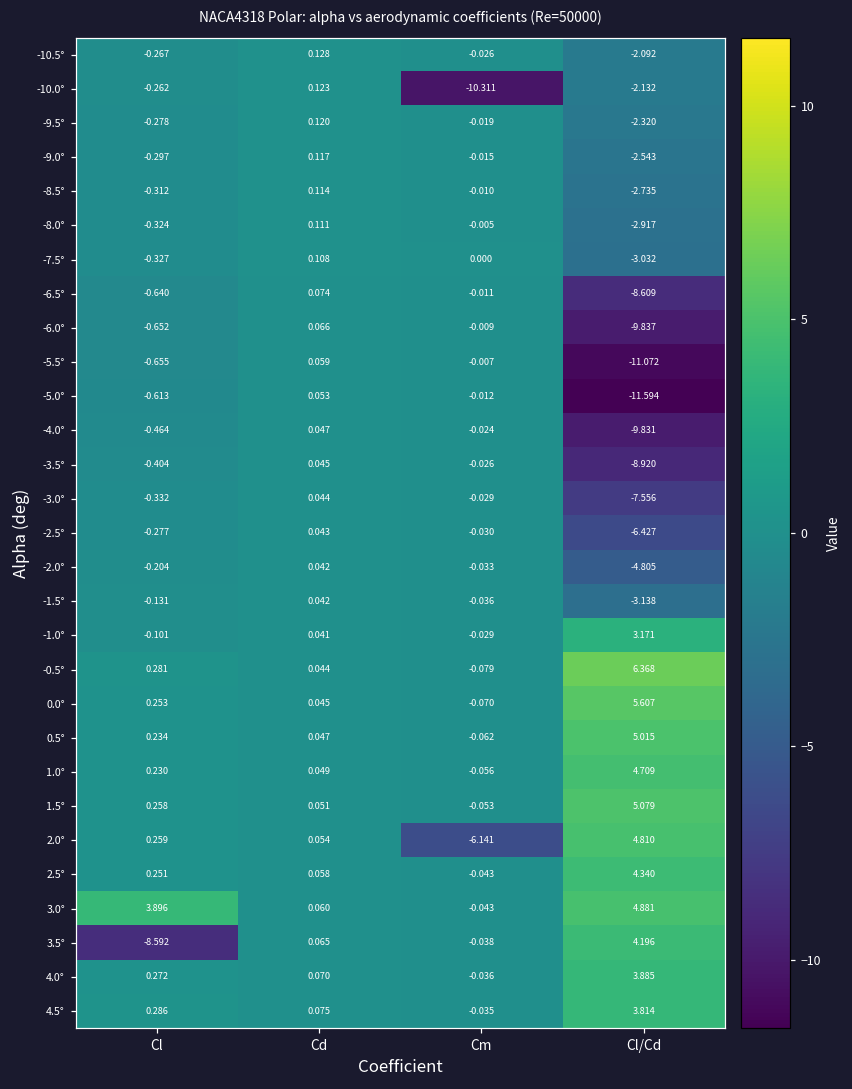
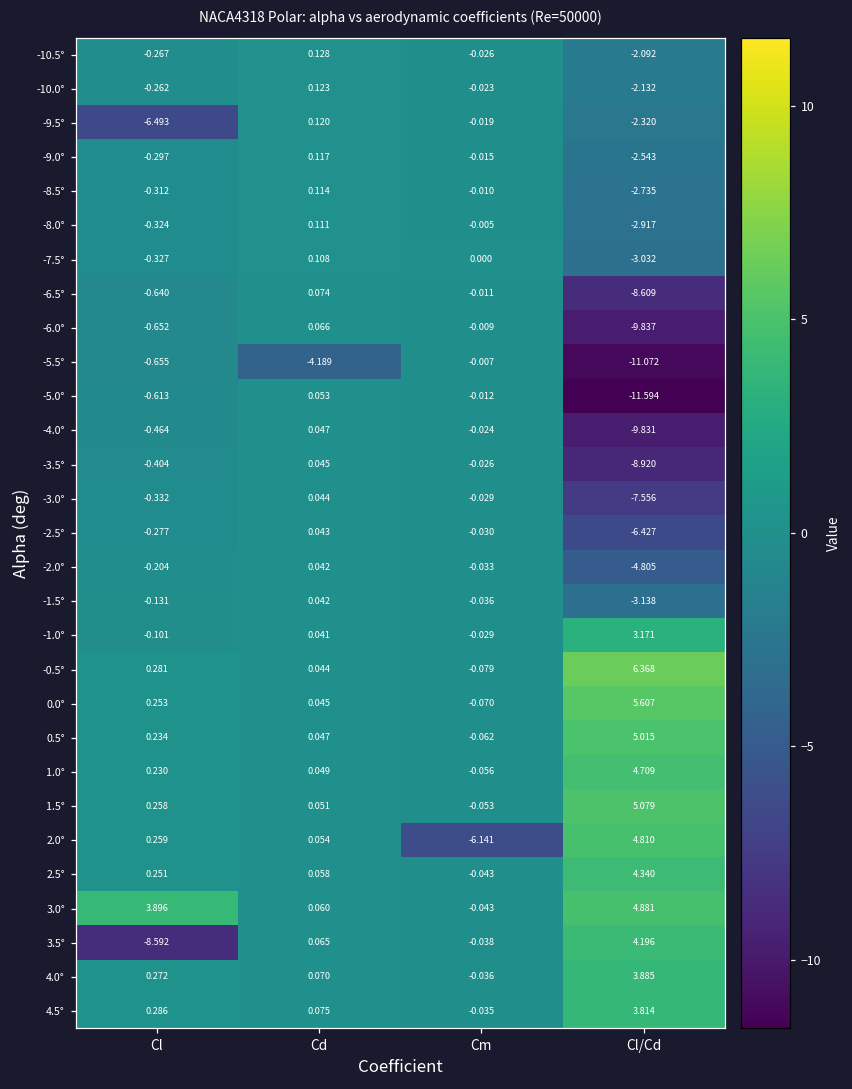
  {
    "-10.5°": {
      "Cl": -0.267,
      "Cd": 0.128,
      "Cm": -0.026,
      "Cl/Cd": -2.092
    },
    "-10.0°": {
      "Cl": -0.262,
      "Cd": 0.123,
-     "Cm": -10.311,
+     "Cm": -0.023,
      "Cl/Cd": -2.132
    },
    "-9.5°": {
-     "Cl": -0.278,
+     "Cl": -6.493,
      "Cd": 0.120,
      "Cm": -0.019,
      "Cl/Cd": -2.320
    },
    "-9.0°": {
      "Cl": -0.297,
      "Cd": 0.117,
      "Cm": -0.015,
      "Cl/Cd": -2.543
    },
    "-8.5°": {
      "Cl": -0.312,
      "Cd": 0.114,
      "Cm": -0.010,
      "Cl/Cd": -2.735
    },
    "-8.0°": {
      "Cl": -0.324,
      "Cd": 0.111,
      "Cm": -0.005,
      "Cl/Cd": -2.917
    },
    "-7.5°": {
      "Cl": -0.327,
      "Cd": 0.108,
      "Cm": 0.000,
      "Cl/Cd": -3.032
    },
    "-6.5°": {
      "Cl": -0.640,
      "Cd": 0.074,
      "Cm": -0.011,
      "Cl/Cd": -8.609
    },
    "-6.0°": {
      "Cl": -0.652,
      "Cd": 0.066,
      "Cm": -0.009,
      "Cl/Cd": -9.837
    },
    "-5.5°": {
      "Cl": -0.655,
-     "Cd": 0.059,
+     "Cd": -4.189,
      "Cm": -0.007,
      "Cl/Cd": -11.072
    },
    "-5.0°": {
      "Cl": -0.613,
      "Cd": 0.053,
      "Cm": -0.012,
      "Cl/Cd": -11.594
    },
    "-4.0°": {
      "Cl": -0.464,
      "Cd": 0.047,
      "Cm": -0.024,
      "Cl/Cd": -9.831
    },
    "-3.5°": {
      "Cl": -0.404,
      "Cd": 0.045,
      "Cm": -0.026,
      "Cl/Cd": -8.920
    },
    "-3.0°": {
      "Cl": -0.332,
      "Cd": 0.044,
      "Cm": -0.029,
      "Cl/Cd": -7.556
    },
    "-2.5°": {
      "Cl": -0.277,
      "Cd": 0.043,
      "Cm": -0.030,
      "Cl/Cd": -6.427
    },
    "-2.0°": {
      "Cl": -0.204,
      "Cd": 0.042,
      "Cm": -0.033,
      "Cl/Cd": -4.805
    },
    "-1.5°": {
      "Cl": -0.131,
      "Cd": 0.042,
      "Cm": -0.036,
      "Cl/Cd": -3.138
    },
    "-1.0°": {
      "Cl": -0.101,
      "Cd": 0.041,
      "Cm": -0.029,
      "Cl/Cd": 3.171
    },
    "-0.5°": {
      "Cl": 0.281,
      "Cd": 0.044,
      "Cm": -0.079,
      "Cl/Cd": 6.368
    },
    "0.0°": {
      "Cl": 0.253,
      "Cd": 0.045,
      "Cm": -0.070,
      "Cl/Cd": 5.607
    },
    "0.5°": {
      "Cl": 0.234,
      "Cd": 0.047,
      "Cm": -0.062,
      "Cl/Cd": 5.015
    },
    "1.0°": {
      "Cl": 0.230,
      "Cd": 0.049,
      "Cm": -0.056,
      "Cl/Cd": 4.709
    },
    "1.5°": {
      "Cl": 0.258,
      "Cd": 0.051,
      "Cm": -0.053,
      "Cl/Cd": 5.079
    },
    "2.0°": {
      "Cl": 0.259,
      "Cd": 0.054,
      "Cm": -6.141,
      "Cl/Cd": 4.810
    },
    "2.5°": {
      "Cl": 0.251,
      "Cd": 0.058,
      "Cm": -0.043,
      "Cl/Cd": 4.340
    },
    "3.0°": {
      "Cl": 3.896,
      "Cd": 0.060,
      "Cm": -0.043,
      "Cl/Cd": 4.881
    },
    "3.5°": {
      "Cl": -8.592,
      "Cd": 0.065,
      "Cm": -0.038,
      "Cl/Cd": 4.196
    },
    "4.0°": {
      "Cl": 0.272,
      "Cd": 0.070,
      "Cm": -0.036,
      "Cl/Cd": 3.885
    },
    "4.5°": {
      "Cl": 0.286,
      "Cd": 0.075,
      "Cm": -0.035,
      "Cl/Cd": 3.814
    }
  }
